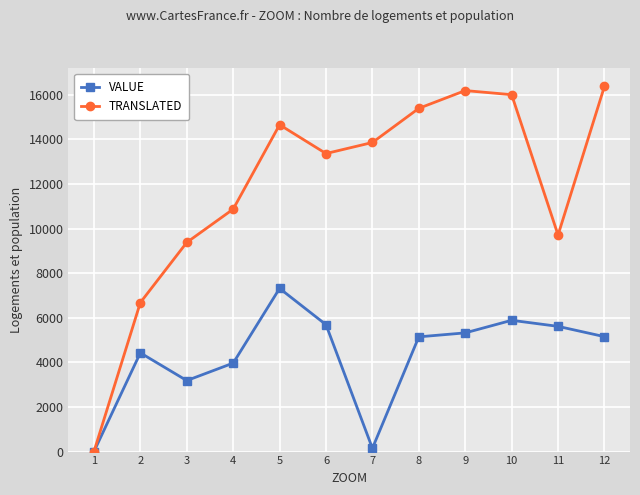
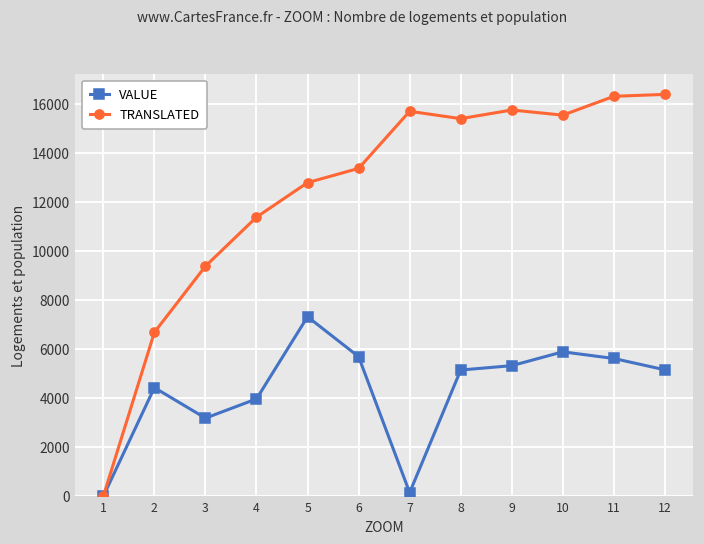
  {
    "VALUE": {
      "2": 4400,
      "3": 3200,
      "4": 4000,
      "5": 7300,
      "6": 5700,
      "7": 100,
      "8": 5100,
      "9": 5300,
      "10": 5900,
      "11": 5600,
      "12": 5200
    },
    "TRANSLATED": {
      "2": 6700,
      "3": 9400,
-     "4": 10900,
-     "5": 14700,
+     "4": 11400,
+     "5": 12800,
      "6": 13400,
-     "7": 13900,
+     "7": 15700,
      "8": 15400,
-     "9": 16200,
-     "10": 16000,
-     "11": 9700,
+     "9": 15700,
+     "10": 15500,
+     "11": 16300,
      "12": 16400
    }
  }
